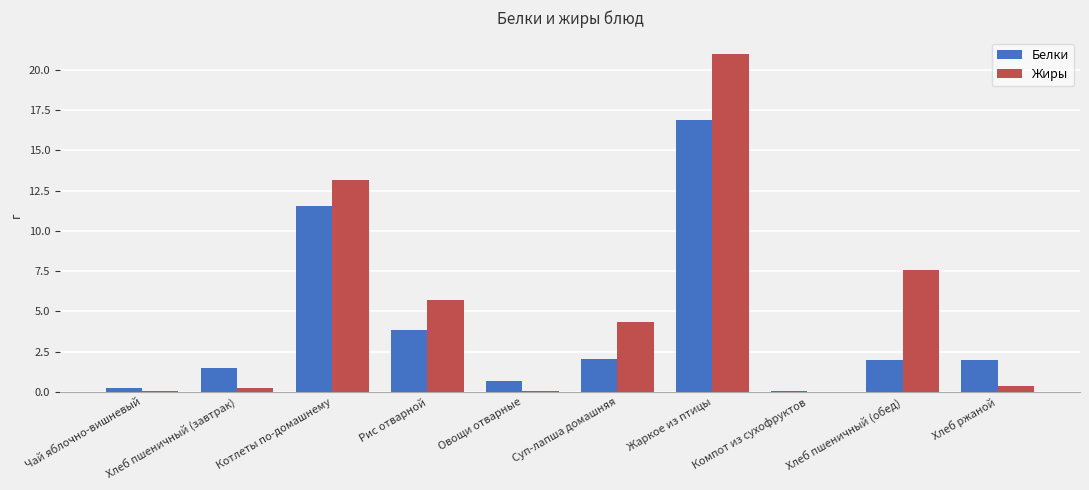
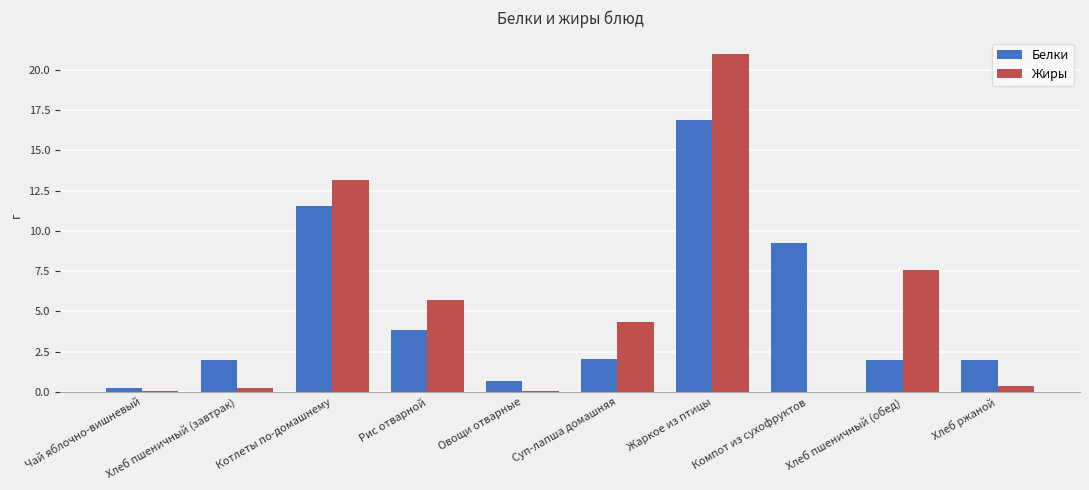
  {
    "Белки": {
      "Чай яблочно-вишневый": 0.3,
-     "Хлеб пшеничный (завтрак)": 1.5,
+     "Хлеб пшеничный (завтрак)": 2.0,
      "Котлеты по-домашнему": 11.6,
      "Рис отварной": 3.9,
      "Овощи отварные": 0.7,
      "Суп-лапша домашняя": 2.1,
      "Жаркое из птицы": 16.9,
-     "Компот из сухофруктов": 0.1,
+     "Компот из сухофруктов": 9.3,
      "Хлеб пшеничный (обед)": 2.0,
      "Хлеб ржаной": 2.0
    },
    "Жиры": {
      "Хлеб пшеничный (завтрак)": 0.3,
      "Котлеты по-домашнему": 13.1,
      "Рис отварной": 5.7,
      "Суп-лапша домашняя": 4.3,
      "Жаркое из птицы": 20.9,
      "Компот из сухофруктов": 0.0,
      "Хлеб пшеничный (обед)": 7.6,
      "Хлеб ржаной": 0.4
    }
  }
